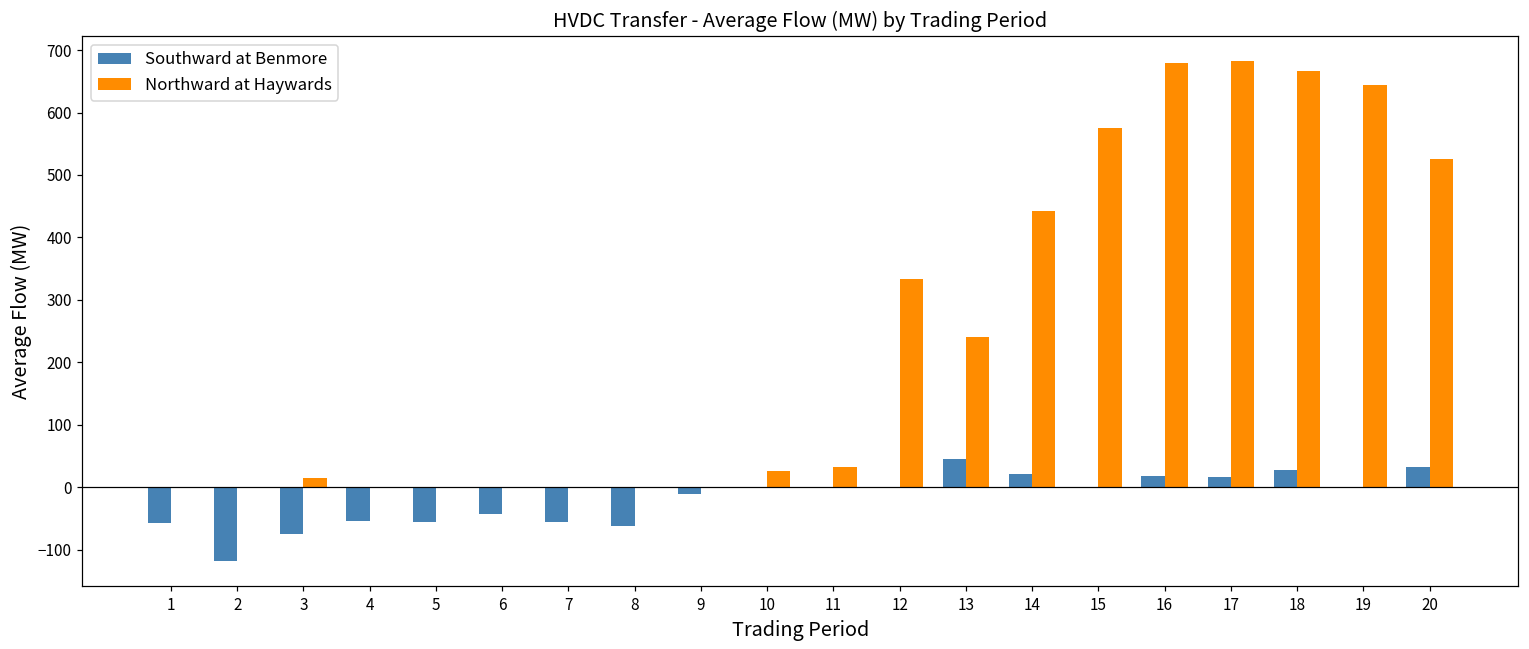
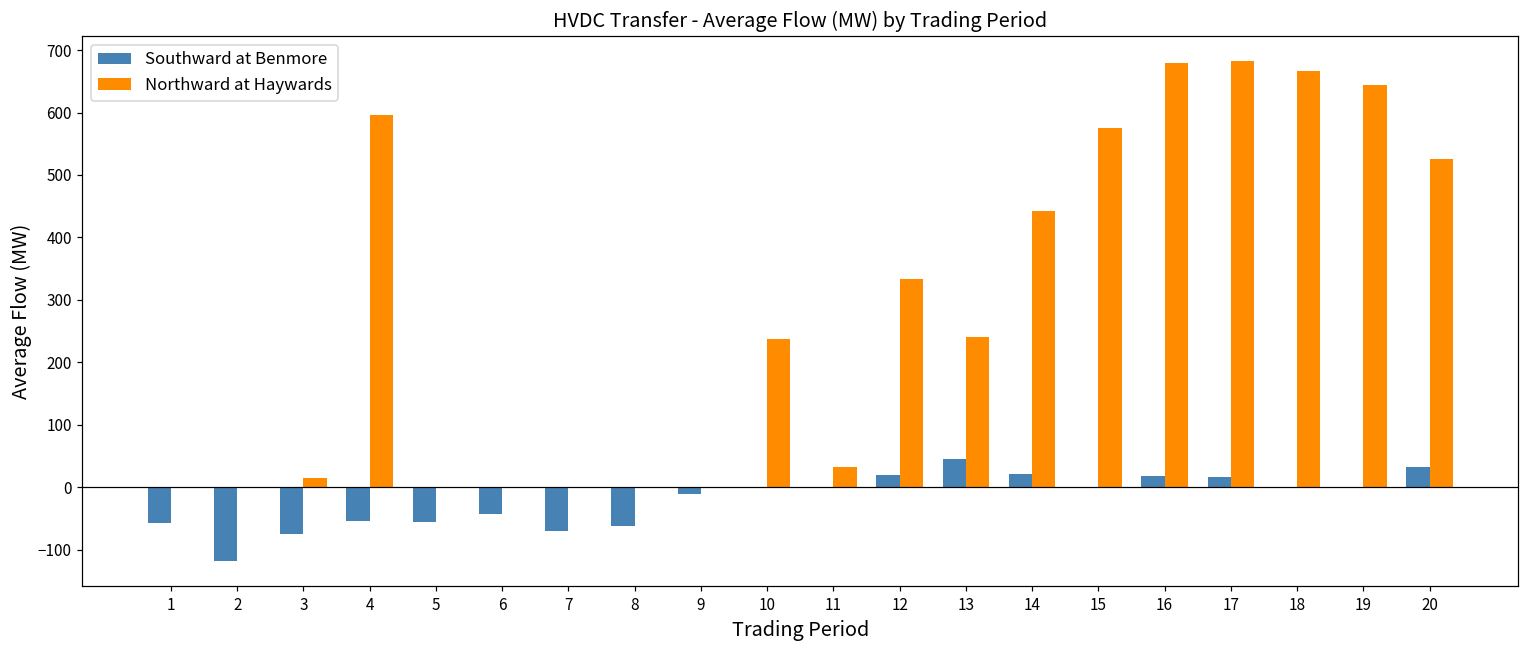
  {
    "Southward at Benmore": {
      "1": -60,
      "2": -120,
      "3": -70,
      "4": -50,
      "5": -60,
      "6": -40,
-     "7": -60,
+     "7": -70,
      "8": -60,
      "9": -10,
      "10": 0,
      "11": 0,
-     "12": 0,
+     "12": 20,
      "13": 50,
      "14": 20,
      "15": 0,
      "16": 20,
      "17": 20,
-     "18": 30,
+     "18": 0,
      "19": 0,
      "20": 30
    },
    "Northward at Haywards": {
      "1": 0,
      "2": 0,
      "3": 20,
-     "4": 0,
+     "4": 600,
      "5": 0,
      "6": 0,
      "7": 0,
      "8": 0,
      "9": 0,
-     "10": 30,
+     "10": 240,
      "11": 30,
      "12": 330,
      "13": 240,
      "14": 440,
      "15": 580,
      "16": 680,
      "17": 680,
      "18": 670,
      "19": 640,
      "20": 530
    }
  }
